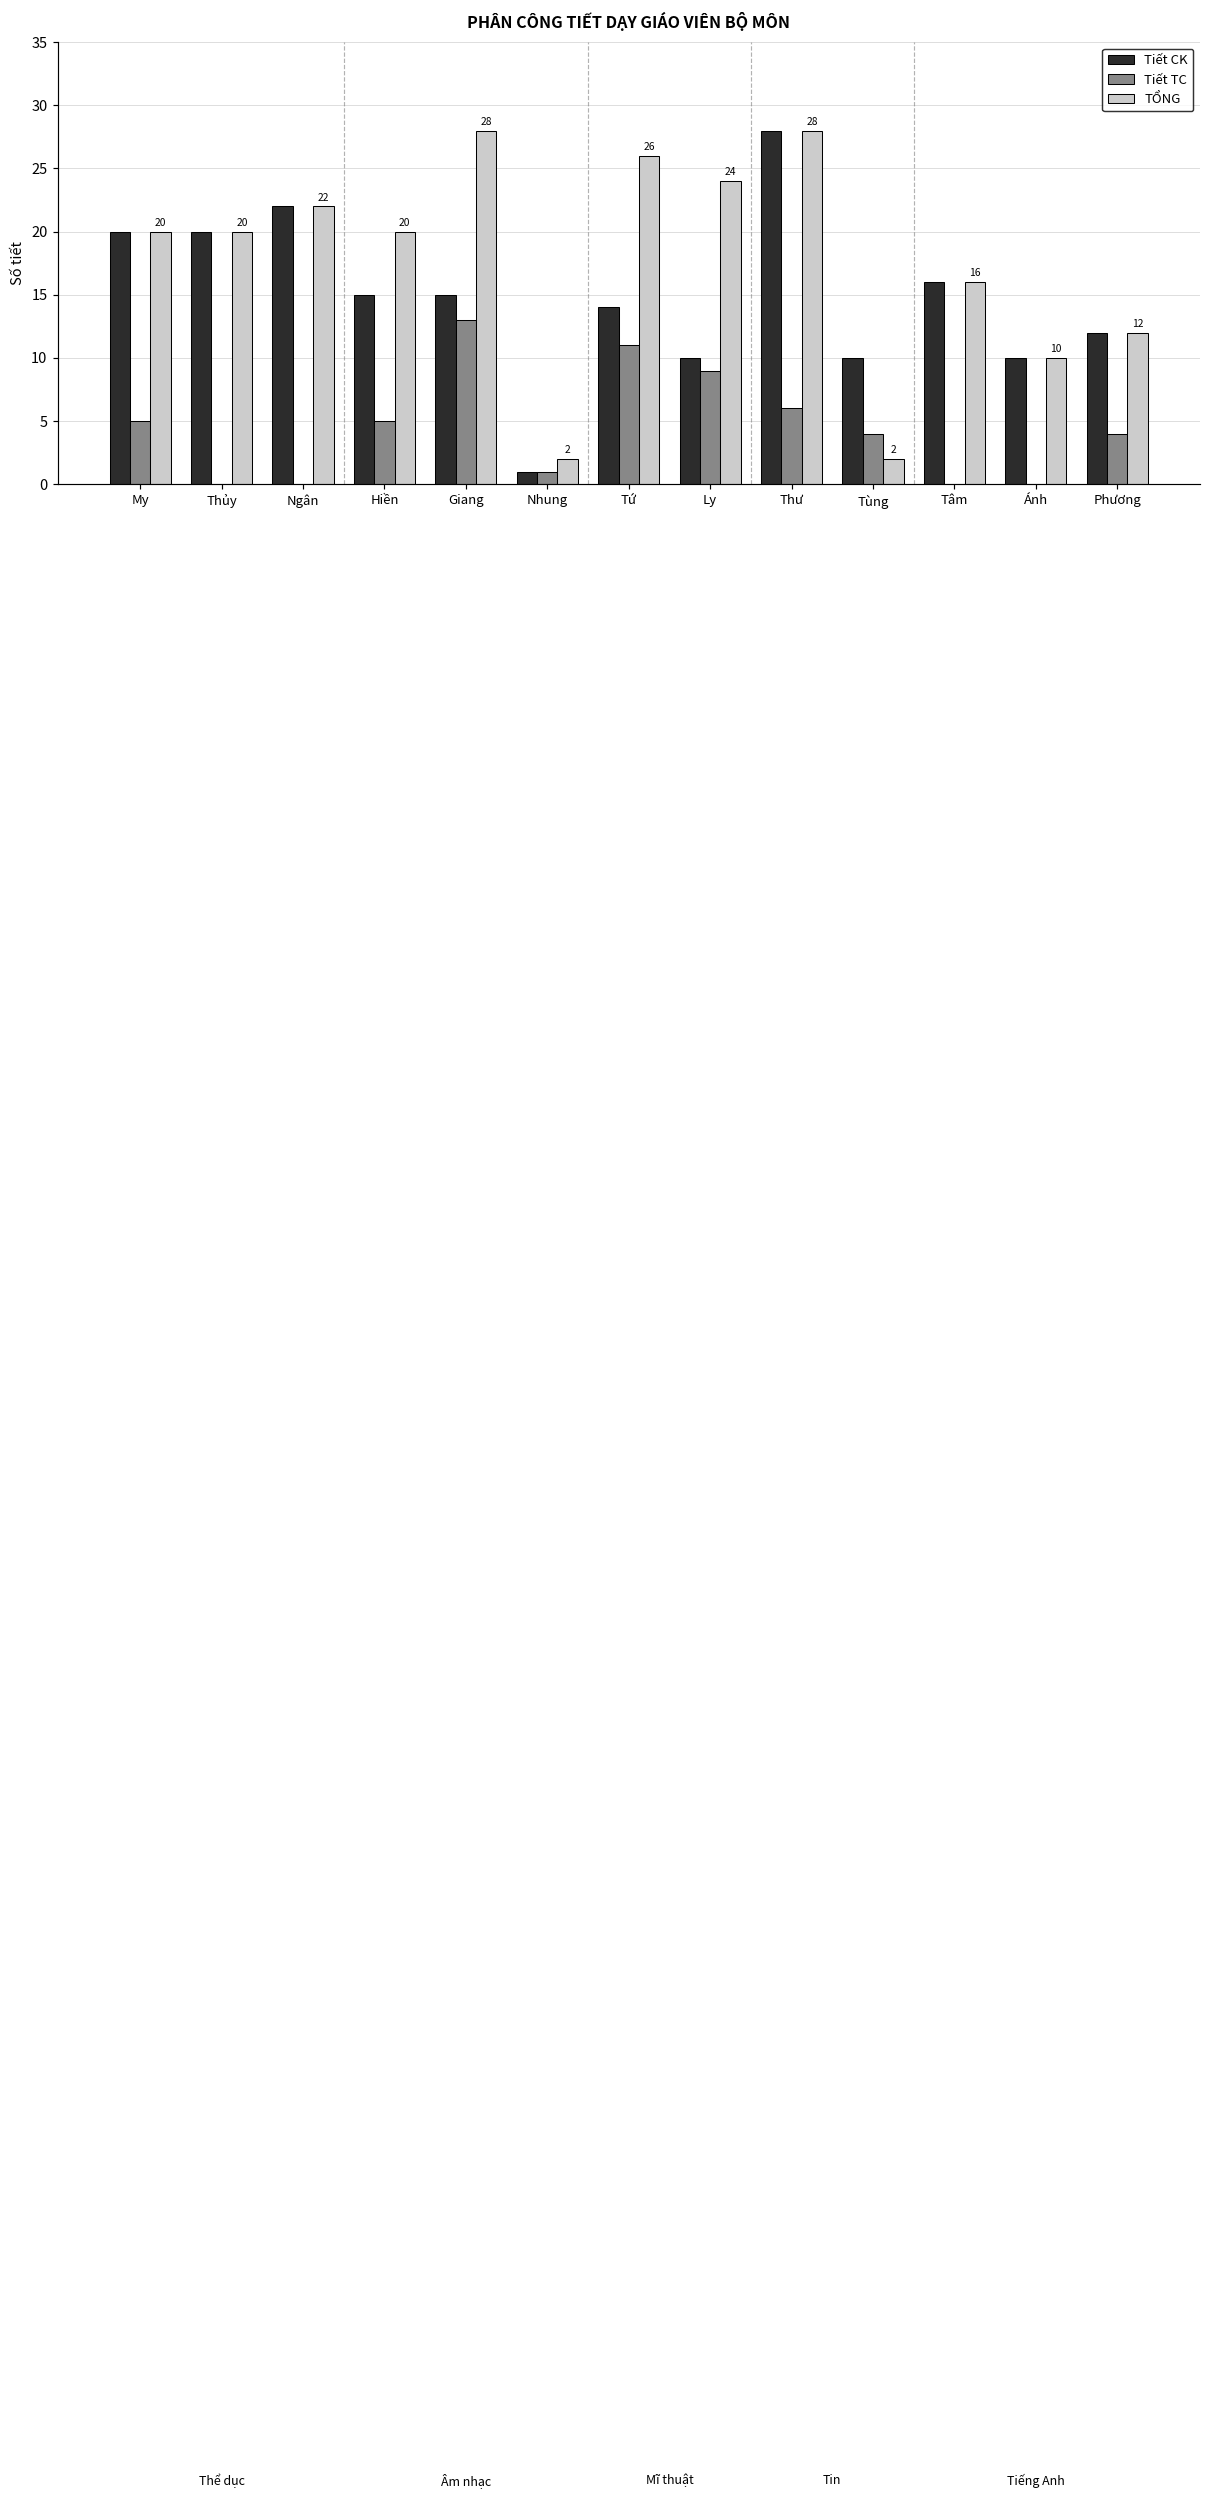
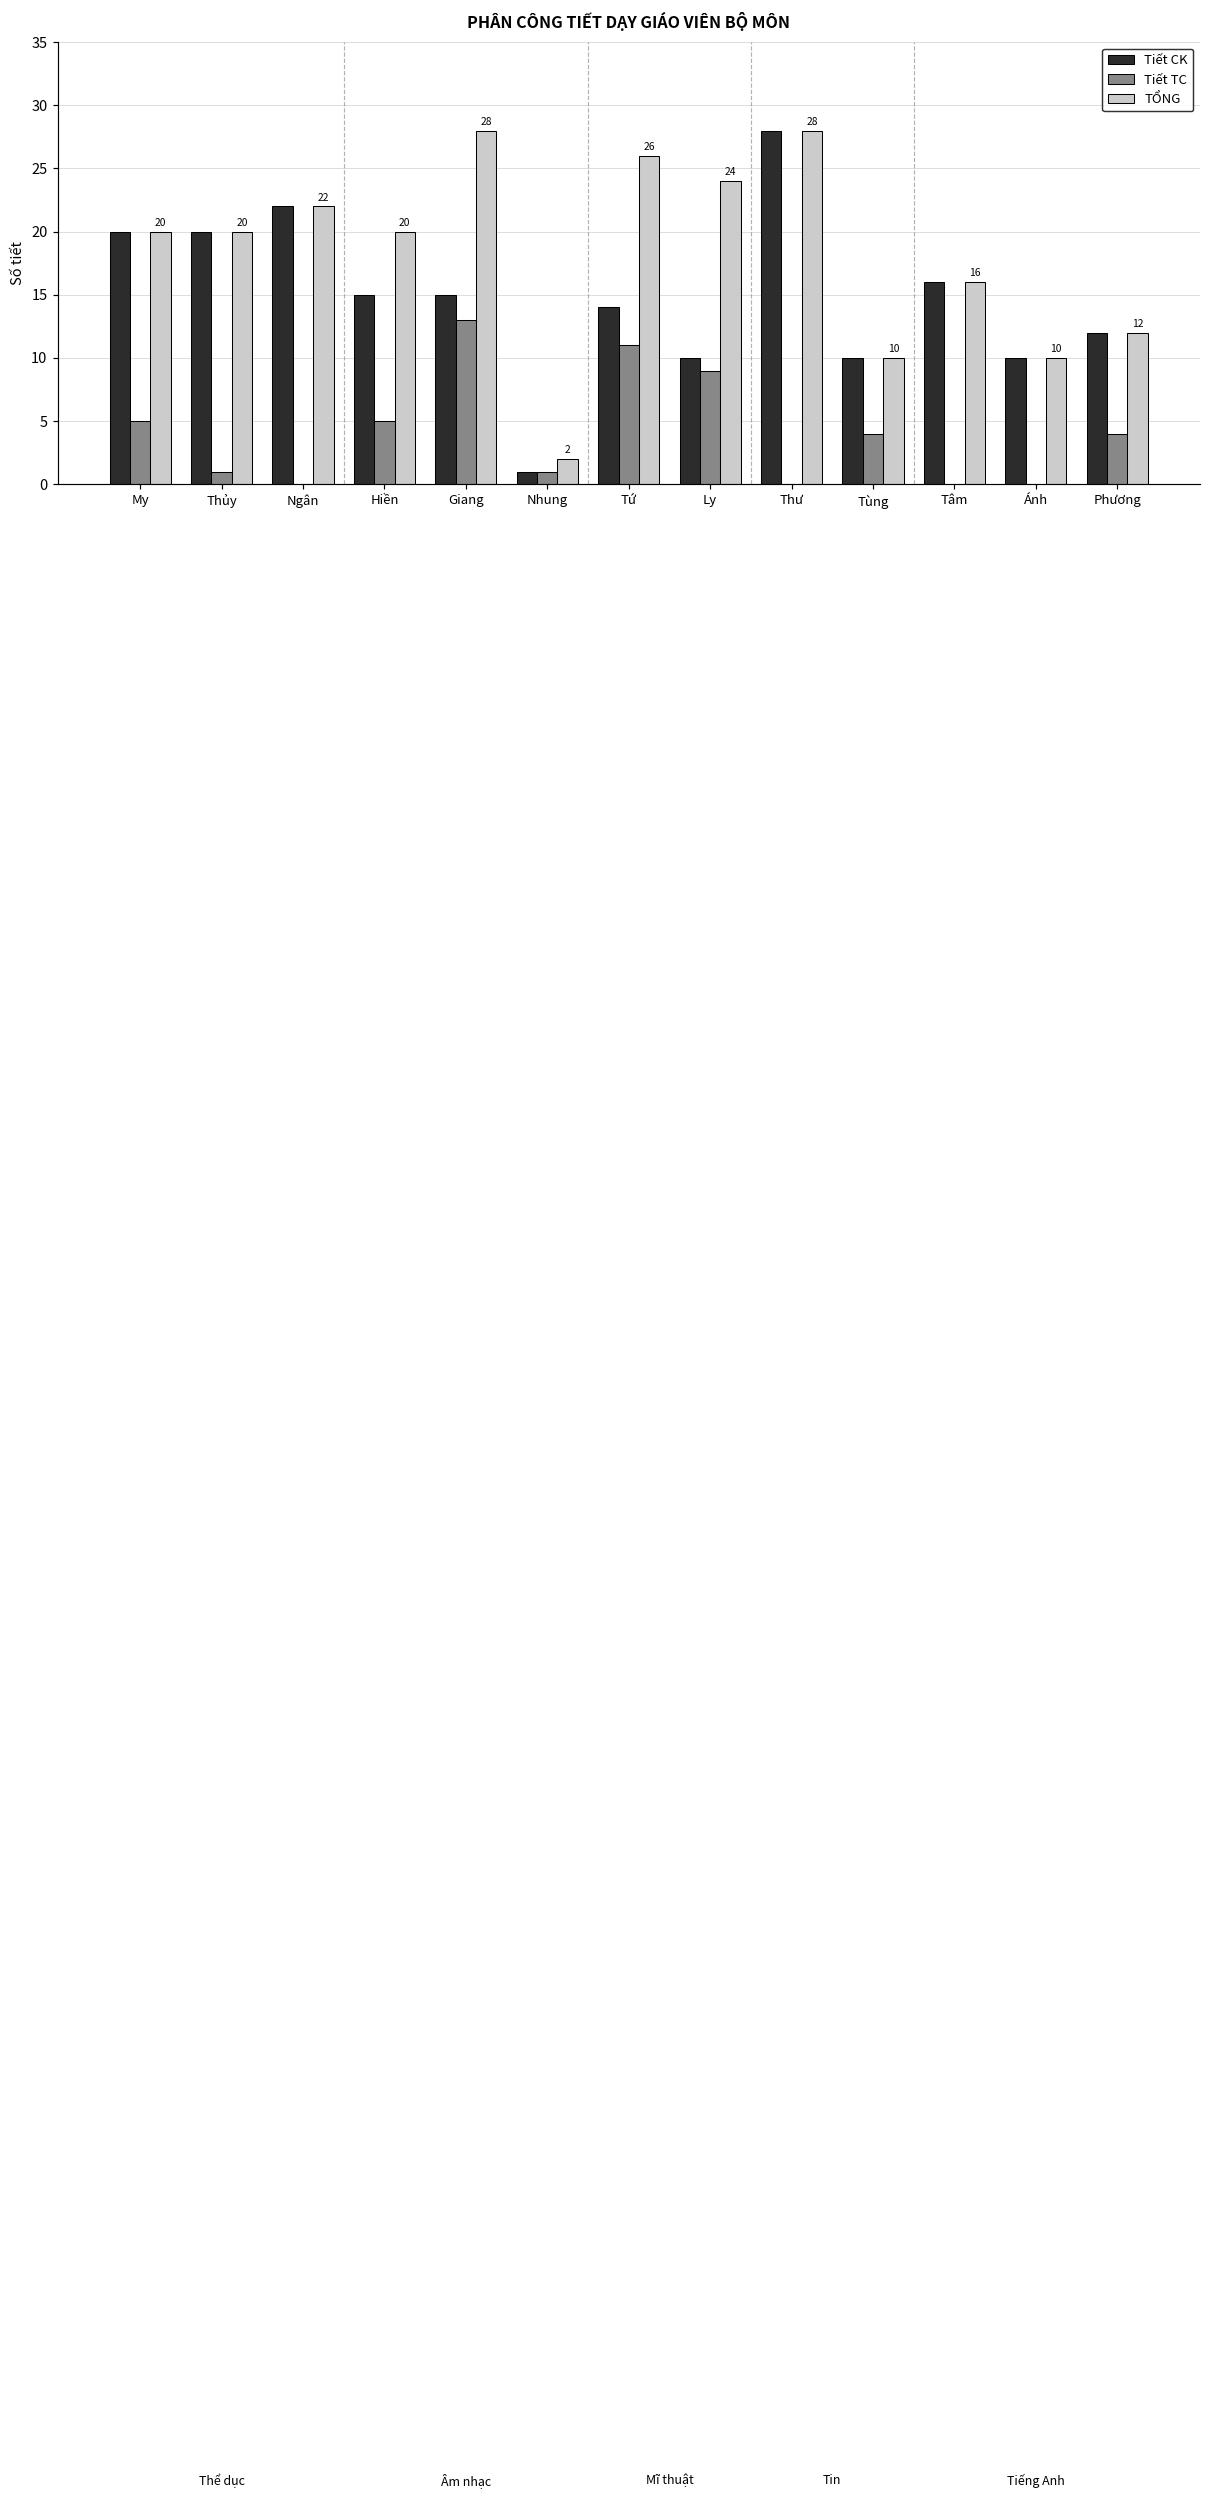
  {
    "Tiết CK": {
      "Hiền": 15,
      "Giang": 15,
      "Nhung": 1,
      "Tứ": 14,
      "Ly": 10,
      "Tùng": 10
    },
    "Tiết TC": {
      "My": 5,
-     "Thủy": 0,
+     "Thủy": 1,
      "Ngân": 0,
      "Hiền": 5,
      "Giang": 13,
      "Nhung": 1,
      "Tứ": 11,
      "Ly": 9,
-     "Thư": 6,
+     "Thư": 0,
      "Tùng": 4,
      "Tâm": 0,
      "Ánh": 0,
      "Phương": 4
    },
    "TỔNG": {
      "My": 20,
      "Thủy": 20,
      "Ngân": 22,
      "Hiền": 20,
      "Giang": 28,
      "Nhung": 2,
      "Tứ": 26,
      "Ly": 24,
      "Thư": 28,
-     "Tùng": 2,
+     "Tùng": 10,
      "Tâm": 16,
      "Ánh": 10,
      "Phương": 12
    }
  }
